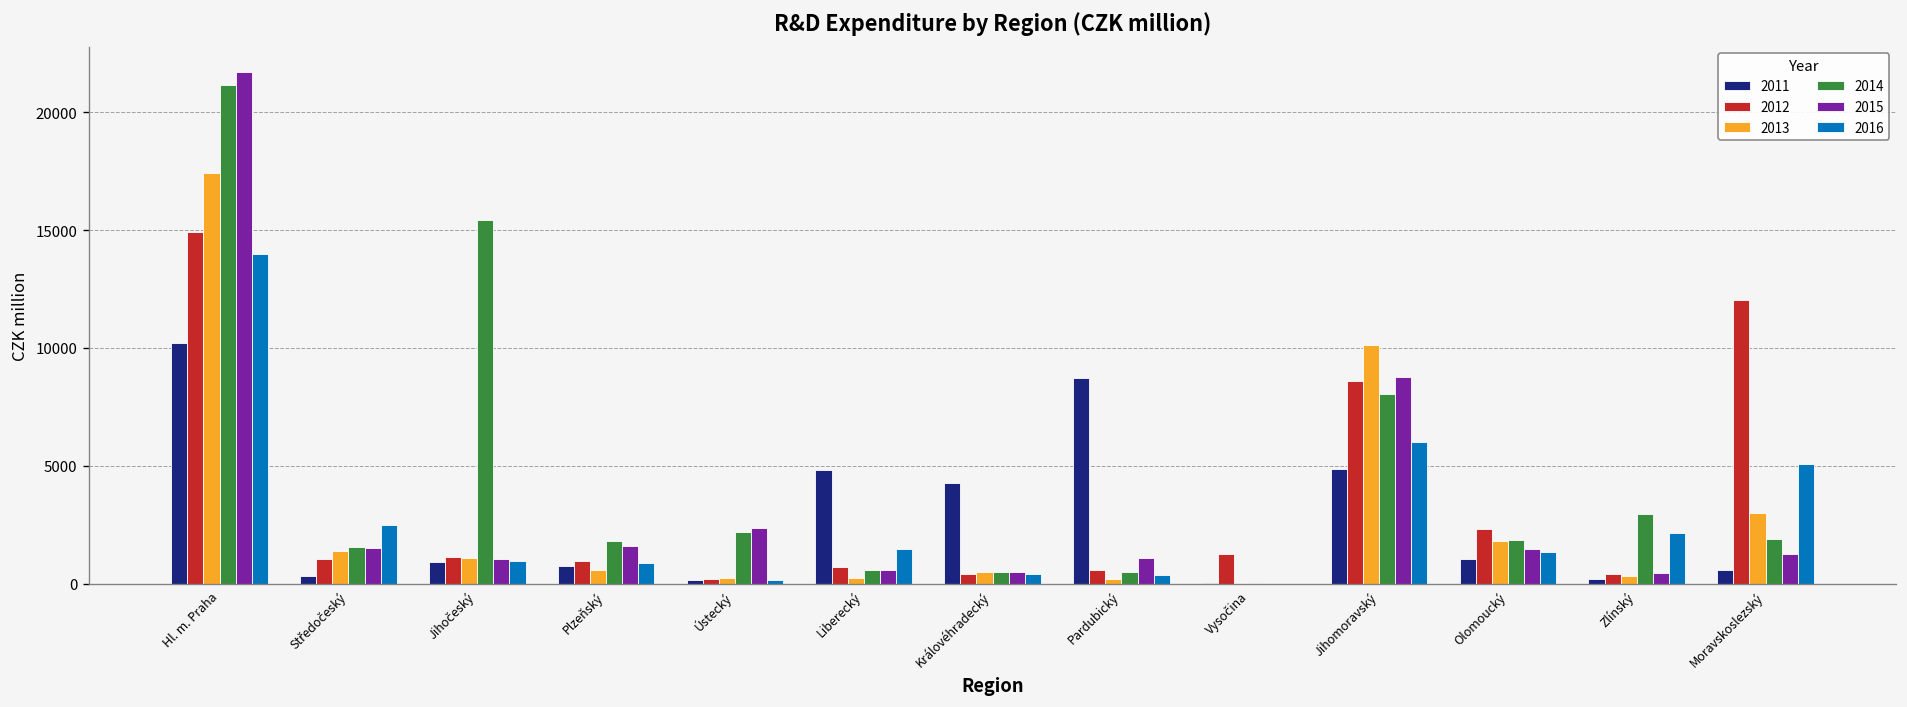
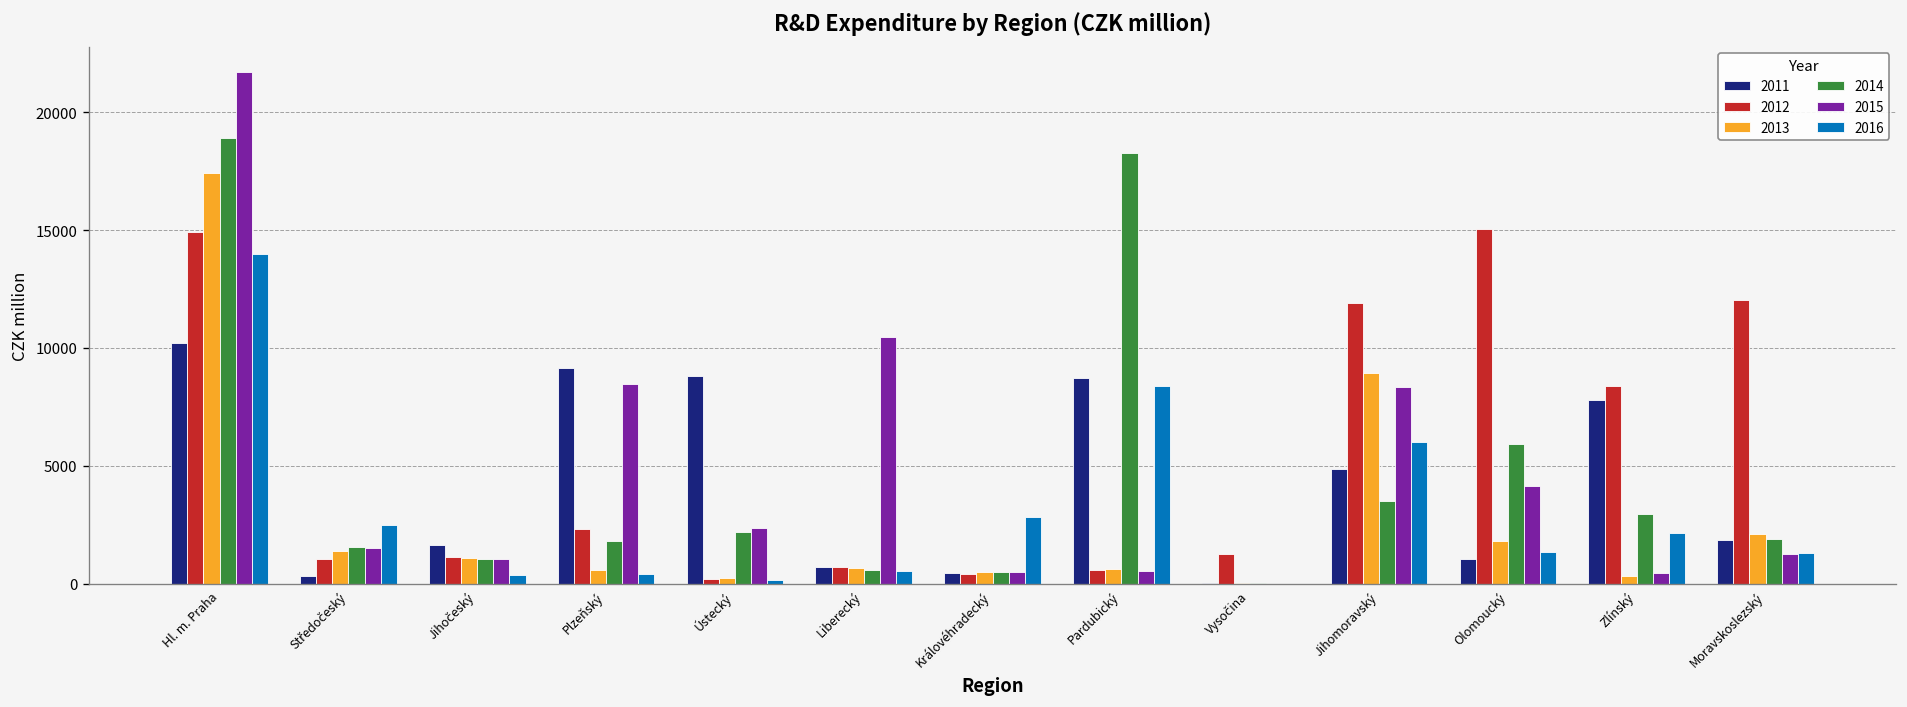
  {
    "2011": {
      "Hl. m. Praha": 10200,
      "Středočeský": 300,
-     "Jihočeský": 900,
-     "Plzeňský": 800,
-     "Ústecký": 200,
-     "Liberecký": 4800,
-     "Královéhradecký": 4300,
+     "Jihočeský": 1700,
+     "Plzeňský": 9100,
+     "Ústecký": 8800,
+     "Liberecký": 700,
+     "Královéhradecký": 400,
      "Pardubický": 8700,
      "Jihomoravský": 4900,
      "Olomoucký": 1100,
-     "Zlínský": 200,
-     "Moravskoslezský": 600
+     "Zlínský": 7800,
+     "Moravskoslezský": 1900
    },
    "2012": {
      "Hl. m. Praha": 14900,
      "Středočeský": 1100,
      "Jihočeský": 1100,
-     "Plzeňský": 1000,
+     "Plzeňský": 2300,
      "Ústecký": 200,
      "Liberecký": 700,
      "Královéhradecký": 400,
      "Pardubický": 600,
      "Vysočina": 1300,
-     "Jihomoravský": 8600,
-     "Olomoucký": 2300,
-     "Zlínský": 400,
+     "Jihomoravský": 11900,
+     "Olomoucký": 15000,
+     "Zlínský": 8400,
      "Moravskoslezský": 12000
    },
    "2013": {
      "Hl. m. Praha": 17400,
      "Středočeský": 1400,
      "Jihočeský": 1100,
      "Plzeňský": 600,
      "Ústecký": 300,
-     "Liberecký": 200,
+     "Liberecký": 700,
      "Královéhradecký": 500,
-     "Pardubický": 200,
-     "Jihomoravský": 10100,
+     "Pardubický": 600,
+     "Jihomoravský": 8900,
      "Olomoucký": 1800,
      "Zlínský": 300,
-     "Moravskoslezský": 3000
+     "Moravskoslezský": 2100
    },
    "2014": {
-     "Hl. m. Praha": 21200,
+     "Hl. m. Praha": 18900,
      "Středočeský": 1600,
-     "Jihočeský": 15400,
+     "Jihočeský": 1100,
      "Plzeňský": 1800,
      "Ústecký": 2200,
      "Liberecký": 600,
      "Královéhradecký": 500,
-     "Pardubický": 500,
-     "Jihomoravský": 8000,
-     "Olomoucký": 1800,
+     "Pardubický": 18300,
+     "Jihomoravský": 3500,
+     "Olomoucký": 5900,
      "Zlínský": 2900,
      "Moravskoslezský": 1900
    },
    "2015": {
      "Hl. m. Praha": 21700,
      "Středočeský": 1500,
      "Jihočeský": 1000,
-     "Plzeňský": 1600,
+     "Plzeňský": 8500,
      "Ústecký": 2400,
-     "Liberecký": 600,
+     "Liberecký": 10500,
      "Královéhradecký": 500,
-     "Pardubický": 1100,
-     "Jihomoravský": 8800,
-     "Olomoucký": 1500,
+     "Pardubický": 500,
+     "Jihomoravský": 8300,
+     "Olomoucký": 4200,
      "Zlínský": 400,
      "Moravskoslezský": 1200
    },
    "2016": {
      "Hl. m. Praha": 14000,
      "Středočeský": 2500,
-     "Jihočeský": 1000,
-     "Plzeňský": 900,
+     "Jihočeský": 400,
+     "Plzeňský": 400,
      "Ústecký": 200,
-     "Liberecký": 1500,
-     "Královéhradecký": 400,
-     "Pardubický": 400,
+     "Liberecký": 500,
+     "Královéhradecký": 2800,
+     "Pardubický": 8400,
      "Jihomoravský": 6000,
      "Olomoucký": 1400,
      "Zlínský": 2100,
-     "Moravskoslezský": 5100
+     "Moravskoslezský": 1300
    }
  }
